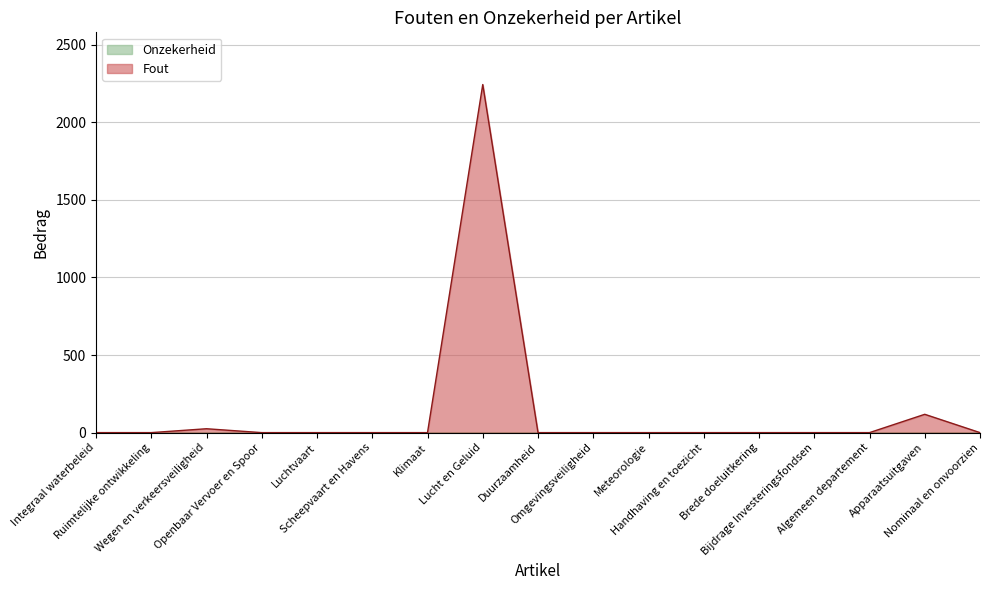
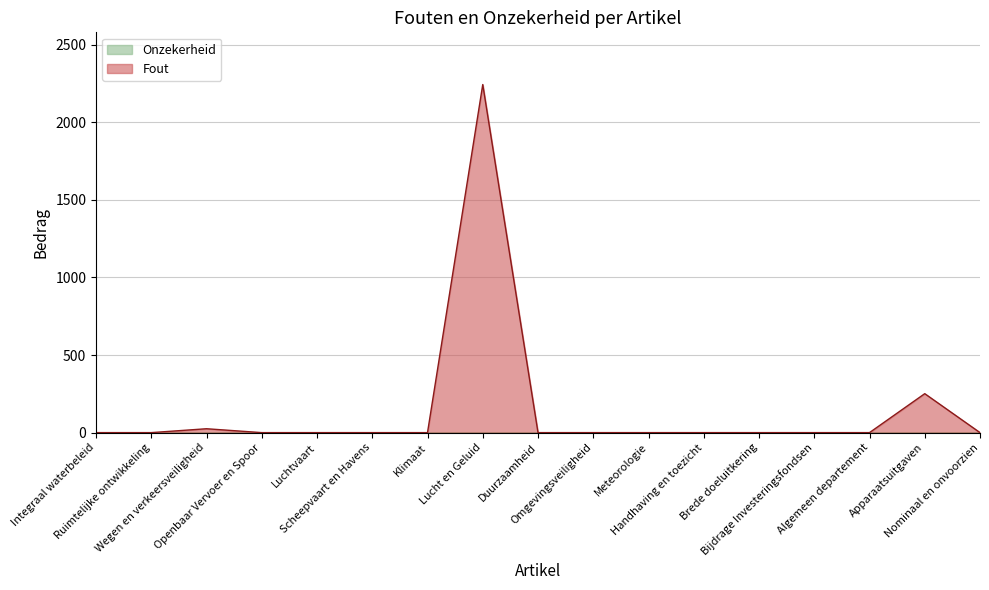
  {
    "Onzekerheid": {
      "Wegen en verkeersveiligheid": 0,
      "Lucht en Geluid": 0,
      "Apparaatsuitgaven": 0
    },
    "Fout": {
      "Wegen en verkeersveiligheid": 30,
      "Lucht en Geluid": 2240,
-     "Apparaatsuitgaven": 120
+     "Apparaatsuitgaven": 250
    }
  }
